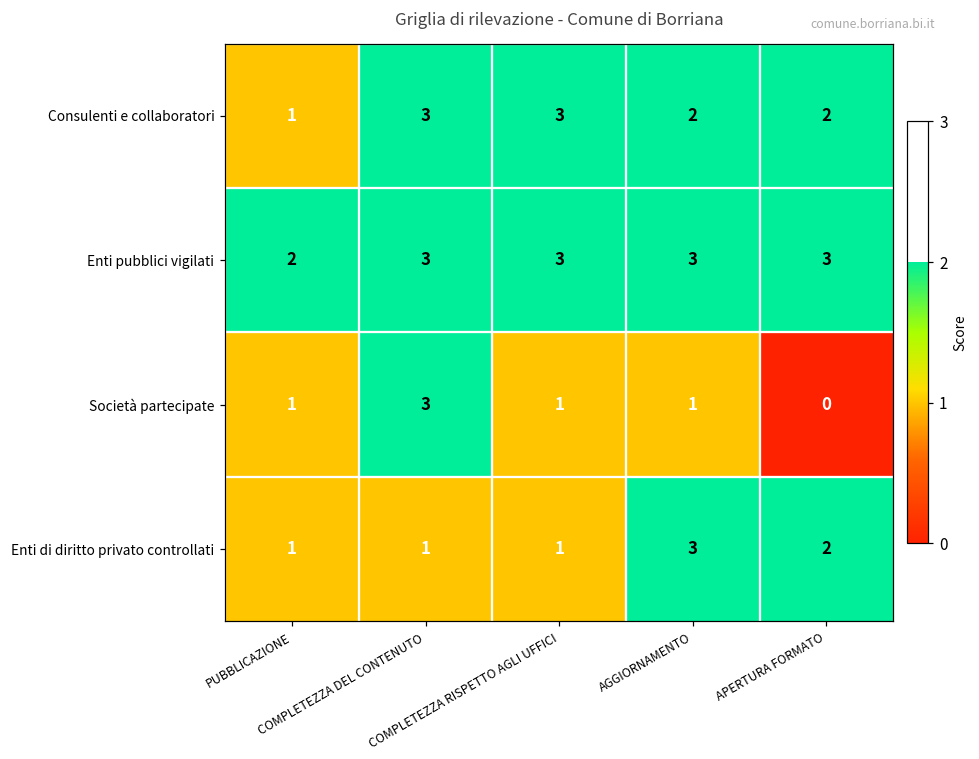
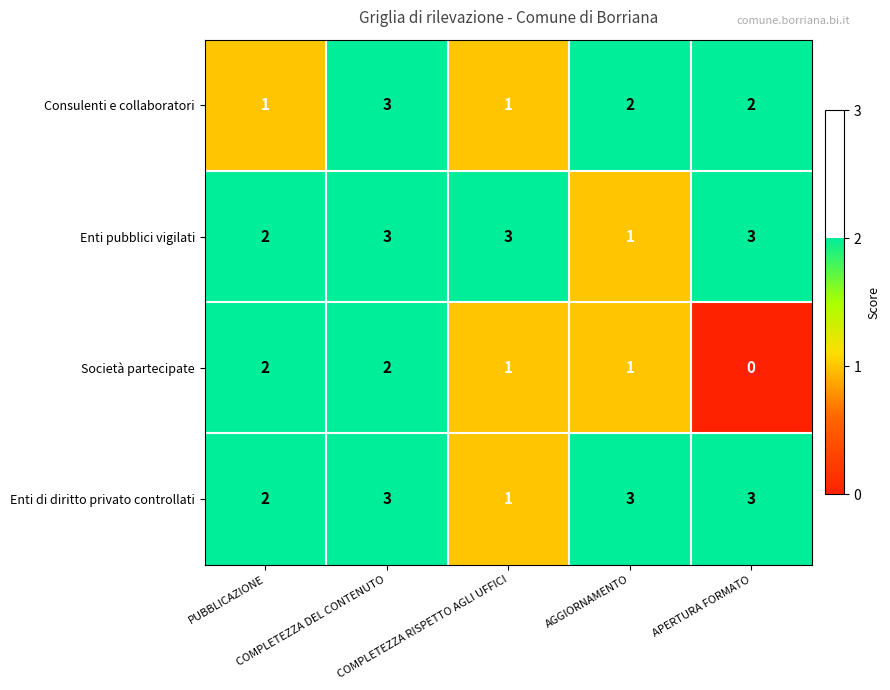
  {
    "Consulenti e collaboratori": {
      "PUBBLICAZIONE": 1,
      "COMPLETEZZA DEL CONTENUTO": 3,
-     "COMPLETEZZA RISPETTO AGLI UFFICI": 3,
+     "COMPLETEZZA RISPETTO AGLI UFFICI": 1,
      "AGGIORNAMENTO": 2,
      "APERTURA FORMATO": 2
    },
    "Enti pubblici vigilati": {
      "PUBBLICAZIONE": 2,
      "COMPLETEZZA DEL CONTENUTO": 3,
      "COMPLETEZZA RISPETTO AGLI UFFICI": 3,
-     "AGGIORNAMENTO": 3,
+     "AGGIORNAMENTO": 1,
      "APERTURA FORMATO": 3
    },
    "Società partecipate": {
-     "PUBBLICAZIONE": 1,
-     "COMPLETEZZA DEL CONTENUTO": 3,
+     "PUBBLICAZIONE": 2,
+     "COMPLETEZZA DEL CONTENUTO": 2,
      "COMPLETEZZA RISPETTO AGLI UFFICI": 1,
      "AGGIORNAMENTO": 1,
      "APERTURA FORMATO": 0
    },
    "Enti di diritto privato controllati": {
-     "PUBBLICAZIONE": 1,
-     "COMPLETEZZA DEL CONTENUTO": 1,
+     "PUBBLICAZIONE": 2,
+     "COMPLETEZZA DEL CONTENUTO": 3,
      "COMPLETEZZA RISPETTO AGLI UFFICI": 1,
      "AGGIORNAMENTO": 3,
-     "APERTURA FORMATO": 2
+     "APERTURA FORMATO": 3
    }
  }
